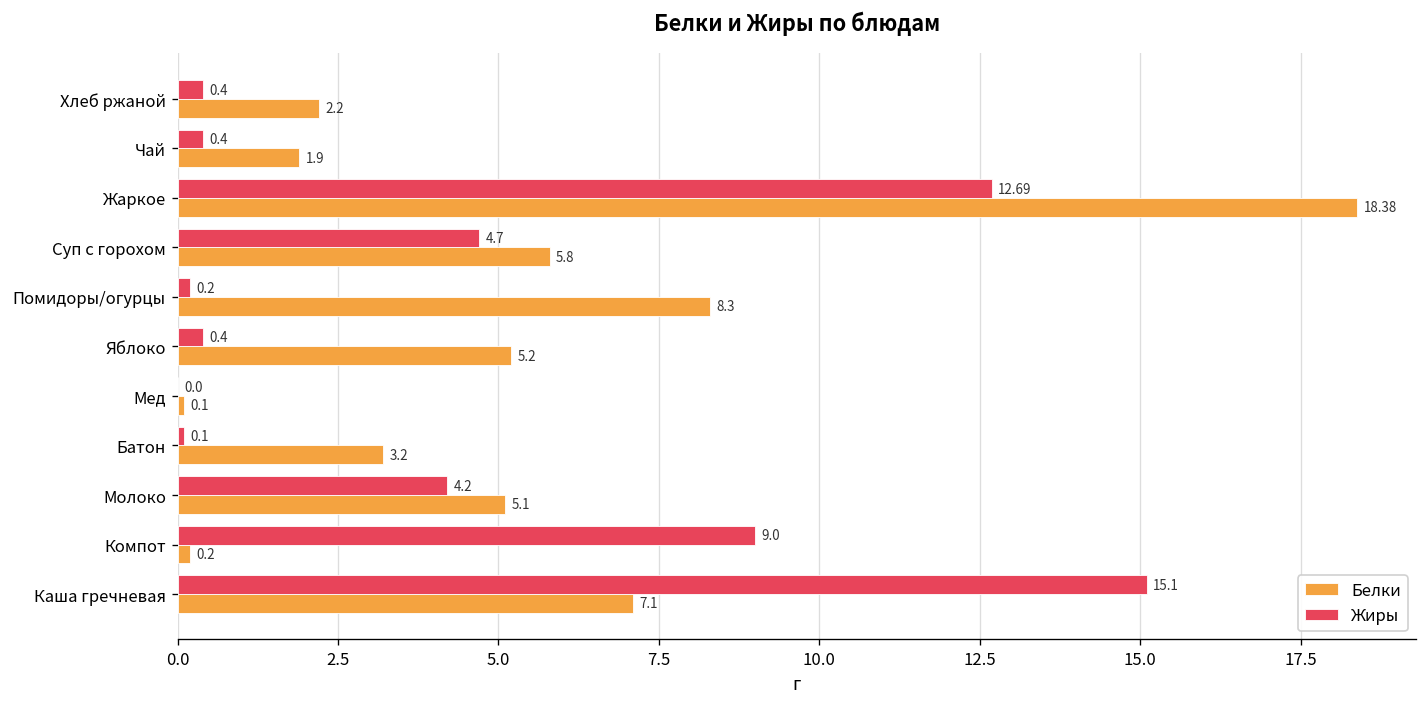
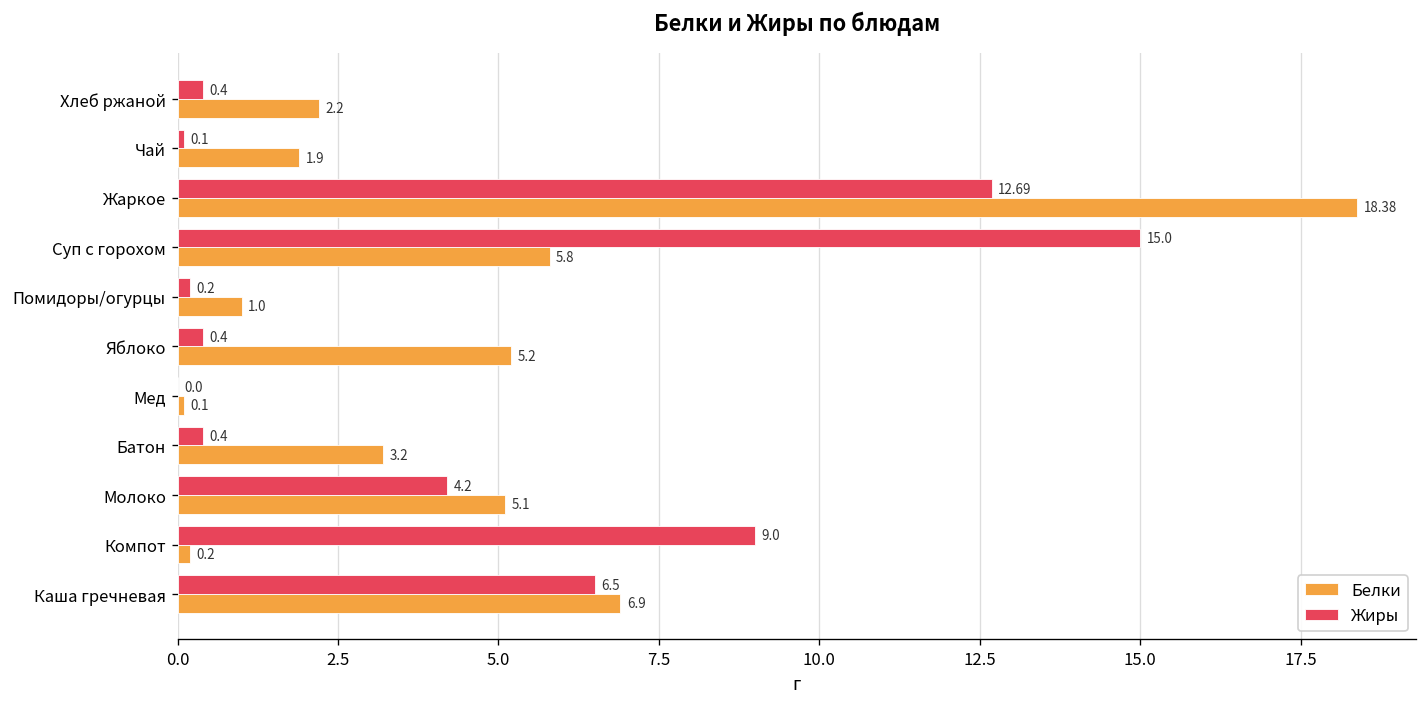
  {
    "Белки": {
      "Хлеб ржаной": 2.2,
      "Чай": 1.9,
      "Жаркое": 18.38,
      "Суп с горохом": 5.8,
-     "Помидоры/огурцы": 8.3,
+     "Помидоры/огурцы": 1.0,
      "Яблоко": 5.2,
      "Мед": 0.1,
      "Батон": 3.2,
      "Молоко": 5.1,
      "Компот": 0.2,
-     "Каша гречневая": 7.1
+     "Каша гречневая": 6.9
    },
    "Жиры": {
      "Хлеб ржаной": 0.4,
-     "Чай": 0.4,
+     "Чай": 0.1,
      "Жаркое": 12.69,
-     "Суп с горохом": 4.7,
+     "Суп с горохом": 15.0,
      "Помидоры/огурцы": 0.2,
      "Яблоко": 0.4,
      "Мед": 0.0,
-     "Батон": 0.1,
+     "Батон": 0.4,
      "Молоко": 4.2,
      "Компот": 9.0,
-     "Каша гречневая": 15.1
+     "Каша гречневая": 6.5
    }
  }
